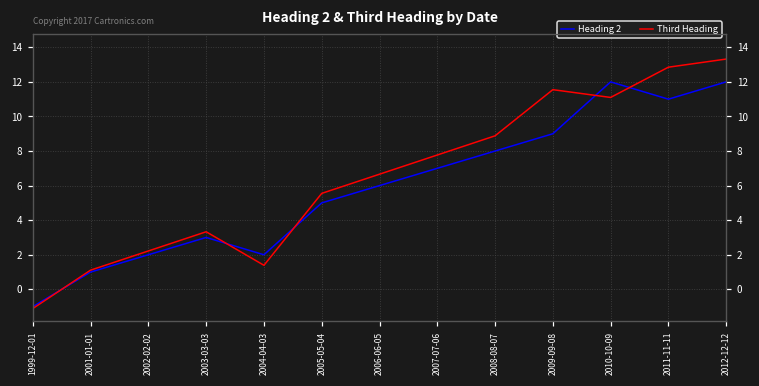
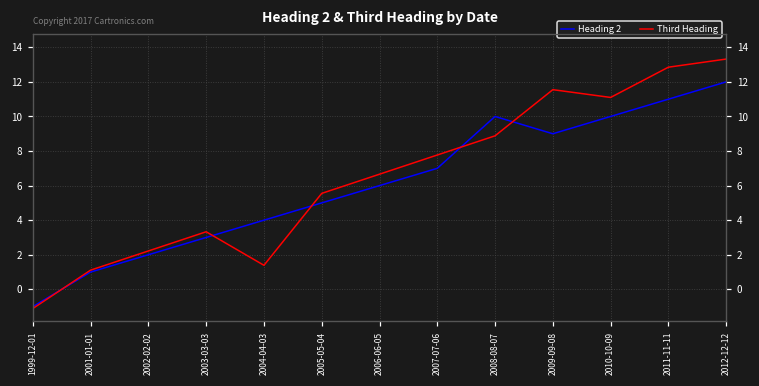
  {
    "Heading 2": {
      "2002-02-02": 2,
      "2003-03-03": 3,
-     "2004-04-03": 2,
+     "2004-04-03": 4,
      "2005-05-04": 5,
      "2006-06-05": 6,
      "2007-07-06": 7,
-     "2008-08-07": 8,
+     "2008-08-07": 10,
      "2009-09-08": 9,
-     "2010-10-09": 12,
+     "2010-10-09": 10,
      "2011-11-11": 11,
      "2012-12-12": 12
    },
    "Third Heading": {
      "2002-02-02": 2.2,
      "2003-03-03": 3.3,
      "2004-04-03": 1.4,
      "2005-05-04": 5.6,
      "2006-06-05": 6.7,
      "2007-07-06": 7.8,
      "2008-08-07": 9,
      "2009-09-08": 11.6,
      "2010-10-09": 11,
      "2011-11-11": 13,
      "2012-12-12": 13.3
    }
  }
